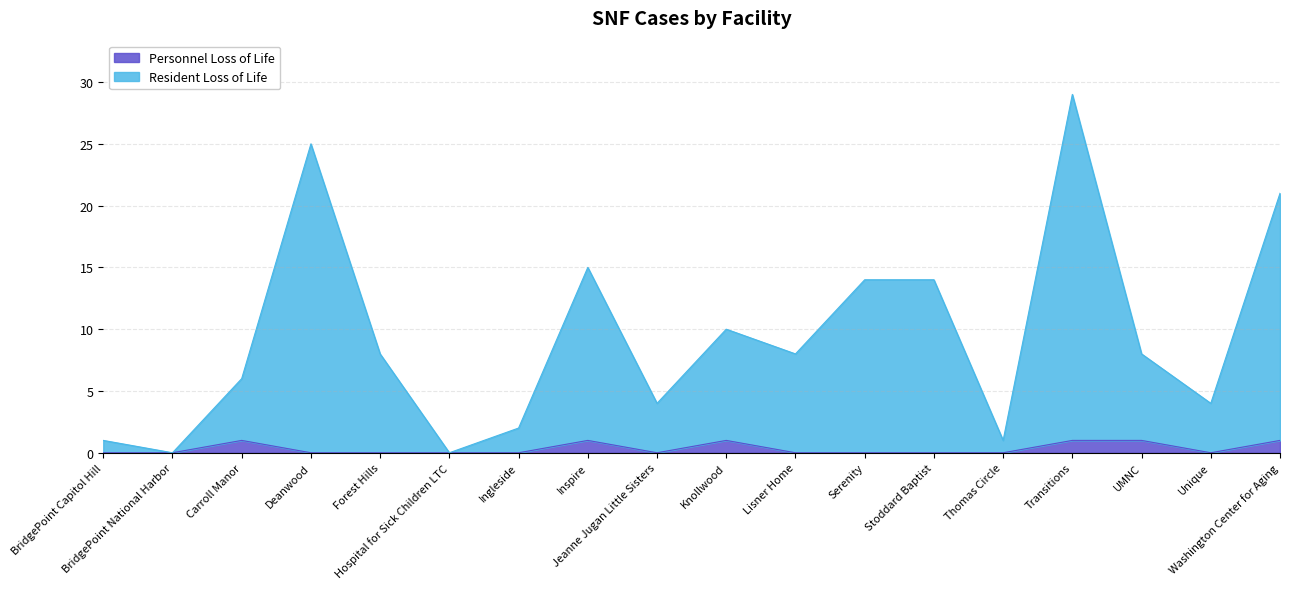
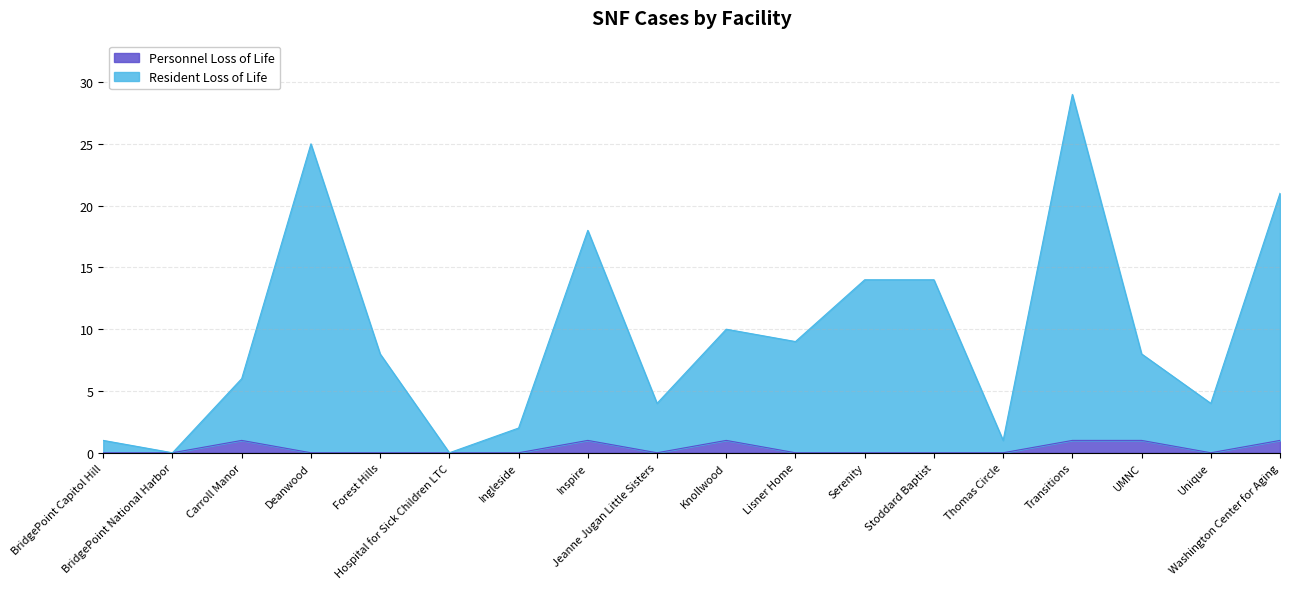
  {
    "Personnel Loss of Life": {
      "BridgePoint Capitol Hill": 0,
      "Carroll Manor": 1,
      "Deanwood": 0,
      "Forest Hills": 0,
      "Ingleside": 0,
      "Inspire": 1,
      "Jeanne Jugan Little Sisters": 0,
      "Knollwood": 1,
      "Lisner Home": 0,
      "Serenity": 0,
      "Stoddard Baptist": 0,
      "Thomas Circle": 0,
      "Transitions": 1,
      "UMNC": 1,
      "Unique": 0,
      "Washington Center for Aging": 1
    },
    "Resident Loss of Life": {
      "BridgePoint Capitol Hill": 1,
      "Carroll Manor": 5,
      "Deanwood": 25,
      "Forest Hills": 8,
      "Ingleside": 2,
-     "Inspire": 14,
+     "Inspire": 17,
      "Jeanne Jugan Little Sisters": 4,
      "Knollwood": 9,
-     "Lisner Home": 8,
+     "Lisner Home": 9,
      "Serenity": 14,
      "Stoddard Baptist": 14,
      "Thomas Circle": 1,
      "Transitions": 28,
      "UMNC": 7,
      "Unique": 4,
      "Washington Center for Aging": 20
    }
  }
